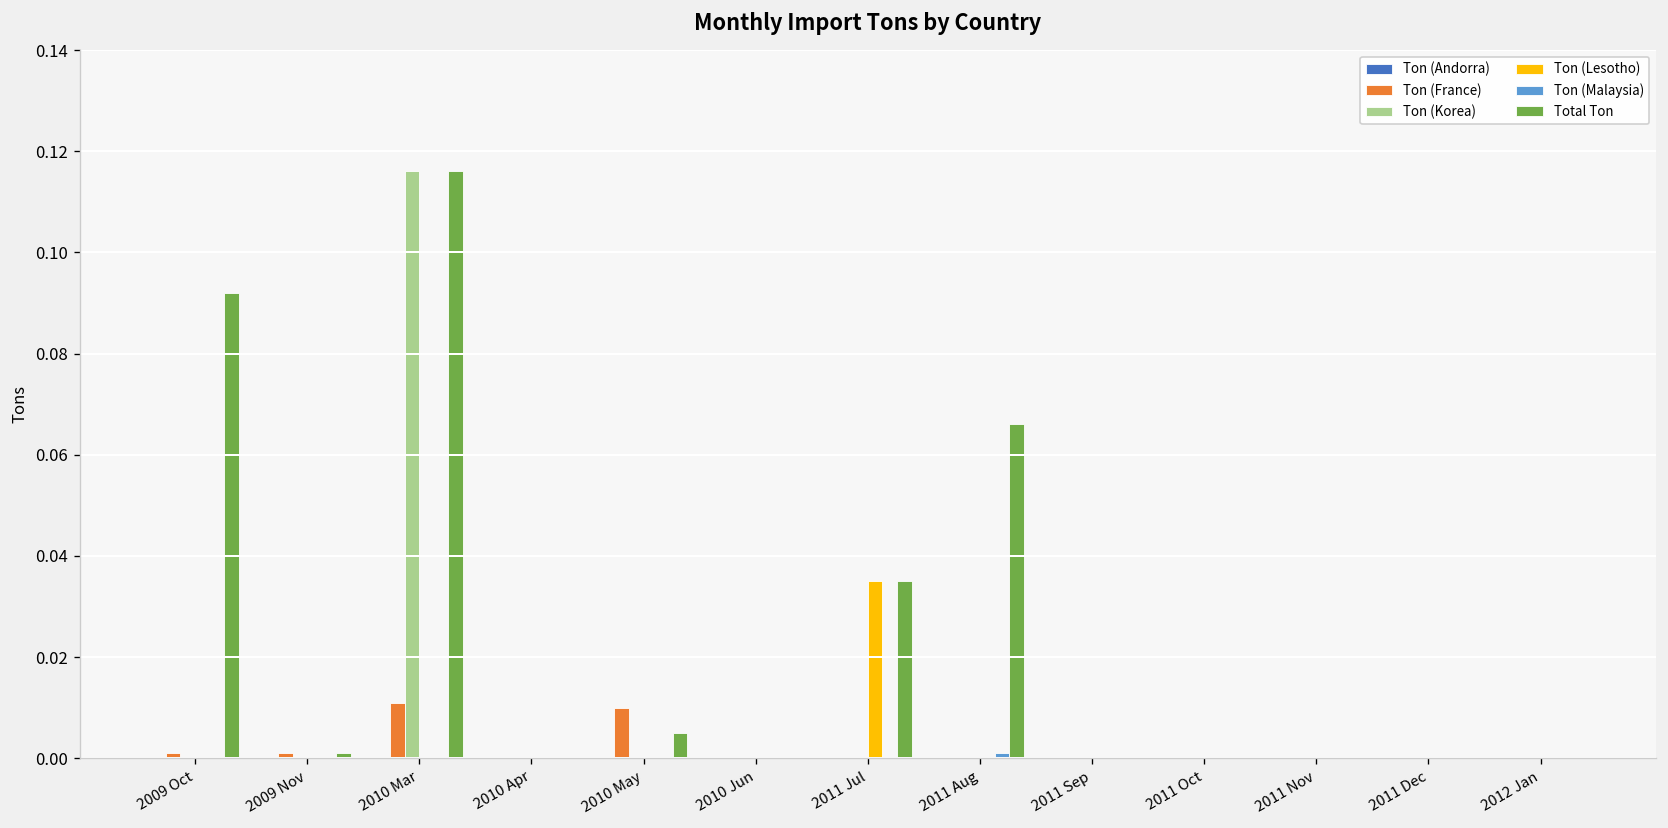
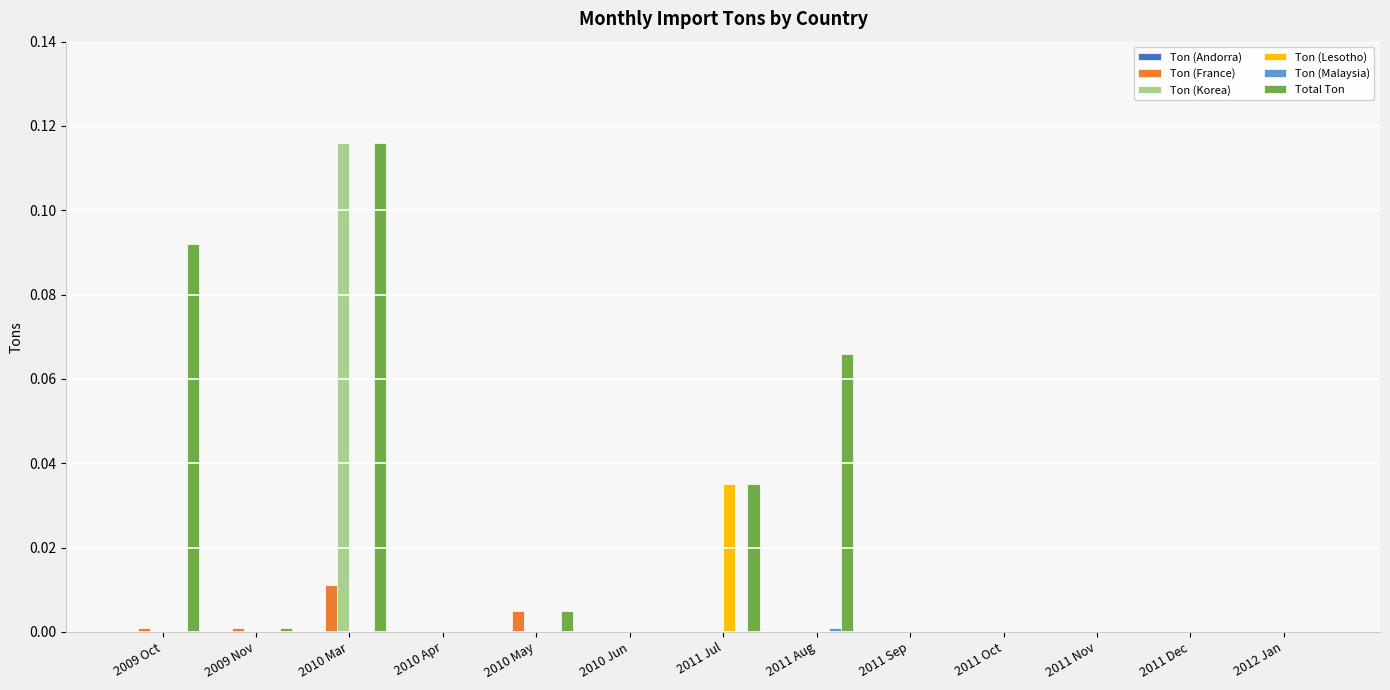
  {
    "Ton (France)": {
      "2009 Oct": 0.001,
      "2009 Nov": 0.001,
      "2010 Mar": 0.011,
      "2010 Apr": 0.000,
-     "2010 May": 0.010,
+     "2010 May": 0.005,
      "2010 Jun": 0.000,
      "2011 Jul": 0.000,
      "2011 Aug": 0.000,
      "2011 Sep": 0.000,
      "2011 Oct": 0.000,
      "2011 Nov": 0.000,
      "2011 Dec": 0.000,
      "2012 Jan": 0.000
    },
    "Ton (Korea)": {
      "2009 Oct": 0.000,
      "2009 Nov": 0.000,
      "2010 Mar": 0.116,
      "2010 Apr": 0.000,
      "2010 May": 0.000,
      "2010 Jun": 0.000,
      "2011 Jul": 0.000,
      "2011 Aug": 0.000,
      "2011 Sep": 0.000,
      "2011 Oct": 0.000,
      "2011 Nov": 0.000,
      "2011 Dec": 0.000,
      "2012 Jan": 0.000
    },
    "Ton (Lesotho)": {
      "2009 Oct": 0.000,
      "2009 Nov": 0.000,
      "2010 Mar": 0.000,
      "2010 Apr": 0.000,
      "2010 May": 0.000,
      "2010 Jun": 0.000,
      "2011 Jul": 0.035,
      "2011 Aug": 0.000,
      "2011 Sep": 0.000,
      "2011 Oct": 0.000,
      "2011 Nov": 0.000,
      "2011 Dec": 0.000,
      "2012 Jan": 0.000
    },
    "Total Ton": {
      "2009 Oct": 0.092,
      "2009 Nov": 0.001,
      "2010 Mar": 0.116,
      "2010 Apr": 0.000,
      "2010 May": 0.005,
      "2010 Jun": 0.000,
      "2011 Jul": 0.035,
      "2011 Aug": 0.066,
      "2011 Sep": 0.000,
      "2011 Oct": 0.000,
      "2011 Nov": 0.000,
      "2011 Dec": 0.000,
      "2012 Jan": 0.000
    }
  }
